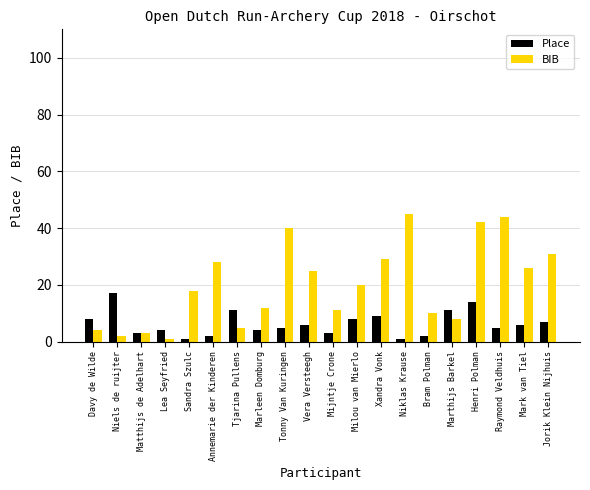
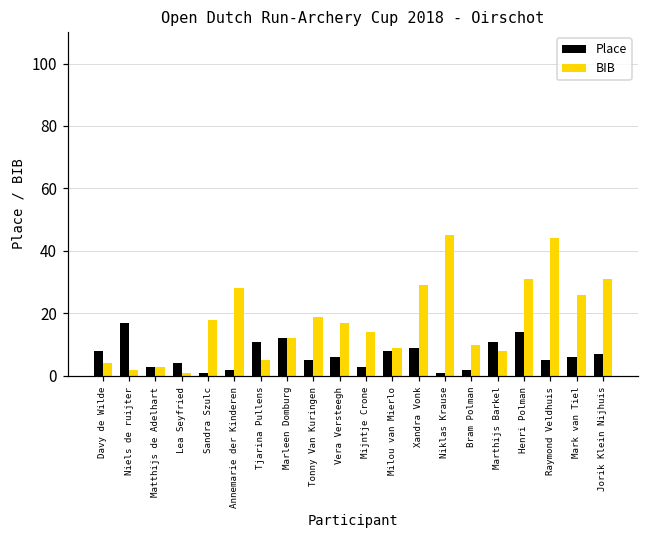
  {
    "Place": {
      "Davy de Wilde": 8,
      "Niels de ruijter": 17,
      "Matthijs de Adelhart": 3,
      "Lea Seyfried": 4,
      "Sandra Szulc": 1,
      "Annemarie der Kinderen": 2,
      "Tjarina Pullens": 11,
-     "Marleen Domburg": 4,
+     "Marleen Domburg": 12,
      "Tonny Van Kuringen": 5,
      "Vera Versteegh": 6,
      "Mijntje Crone": 3,
      "Milou van Mierlo": 8,
      "Xandra Vonk": 9,
      "Niklas Krause": 1,
      "Bram Polman": 2,
      "Marthijs Barkel": 11,
      "Henri Polman": 14,
      "Raymond Veldhuis": 5,
      "Mark van Tiel": 6,
      "Jorik Klein Nijhuis": 7
    },
    "BIB": {
      "Davy de Wilde": 4,
      "Niels de ruijter": 2,
      "Matthijs de Adelhart": 3,
      "Lea Seyfried": 1,
      "Sandra Szulc": 18,
      "Annemarie der Kinderen": 28,
      "Tjarina Pullens": 5,
      "Marleen Domburg": 12,
-     "Tonny Van Kuringen": 40,
-     "Vera Versteegh": 25,
-     "Mijntje Crone": 11,
-     "Milou van Mierlo": 20,
+     "Tonny Van Kuringen": 19,
+     "Vera Versteegh": 17,
+     "Mijntje Crone": 14,
+     "Milou van Mierlo": 9,
      "Xandra Vonk": 29,
      "Niklas Krause": 45,
      "Bram Polman": 10,
      "Marthijs Barkel": 8,
-     "Henri Polman": 42,
+     "Henri Polman": 31,
      "Raymond Veldhuis": 44,
      "Mark van Tiel": 26,
      "Jorik Klein Nijhuis": 31
    }
  }
